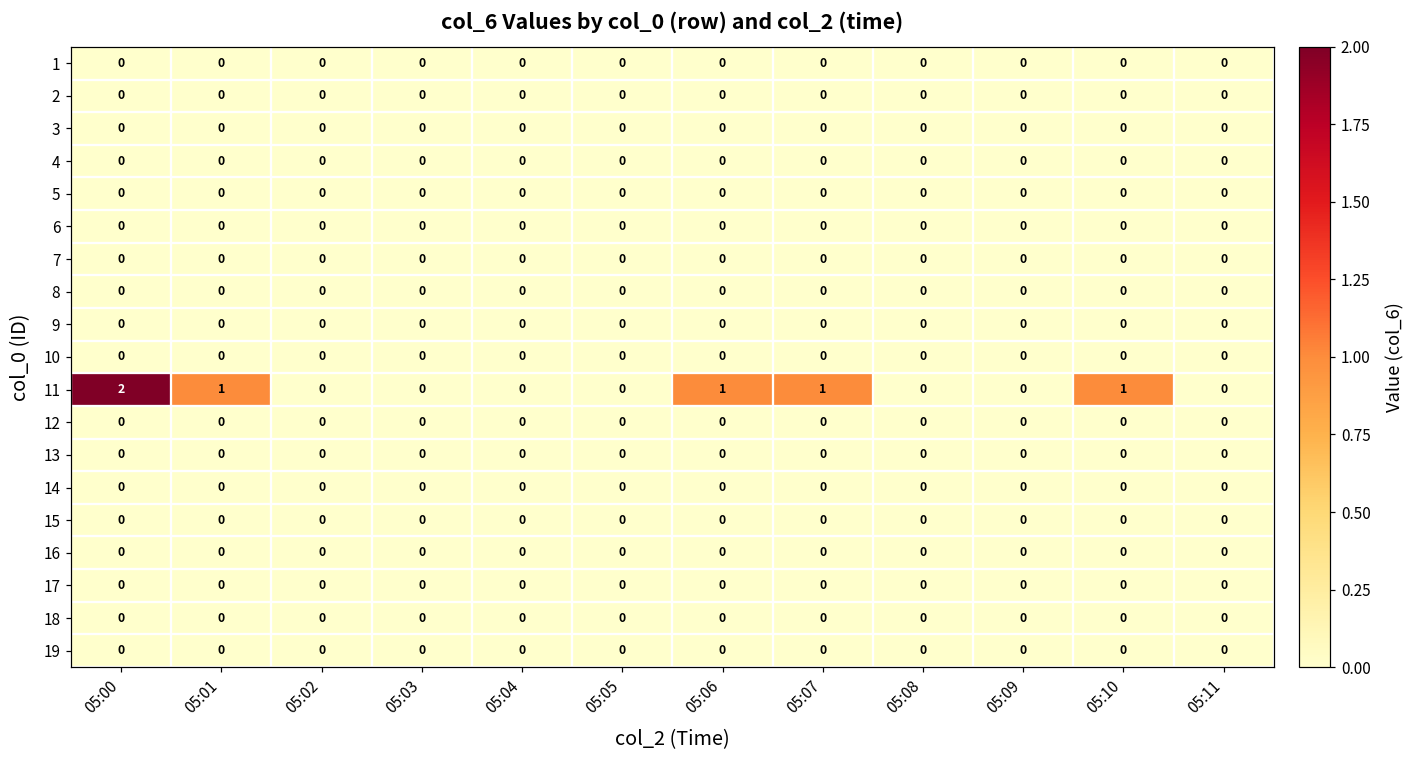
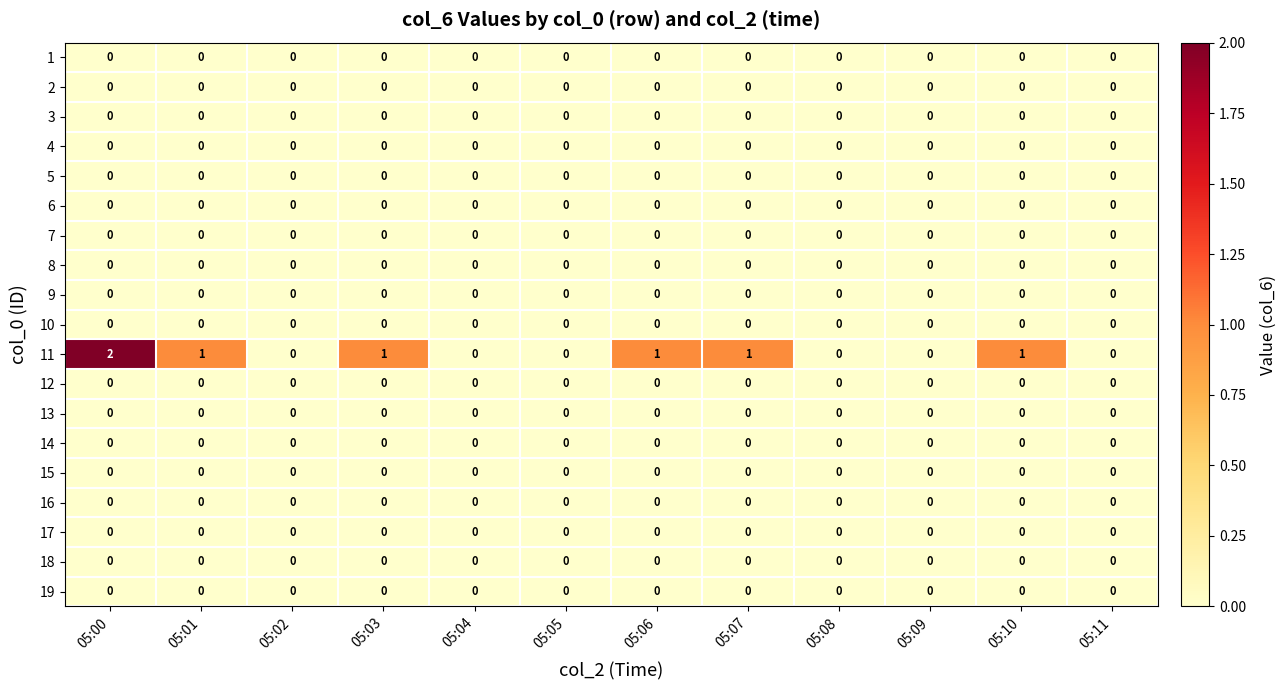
  {
    "11": {
      "05:00": 2,
      "05:01": 1,
      "05:02": 0,
-     "05:03": 0,
+     "05:03": 1,
      "05:04": 0,
      "05:05": 0,
      "05:06": 1,
      "05:07": 1,
      "05:08": 0,
      "05:09": 0,
      "05:10": 1,
      "05:11": 0
    }
  }
